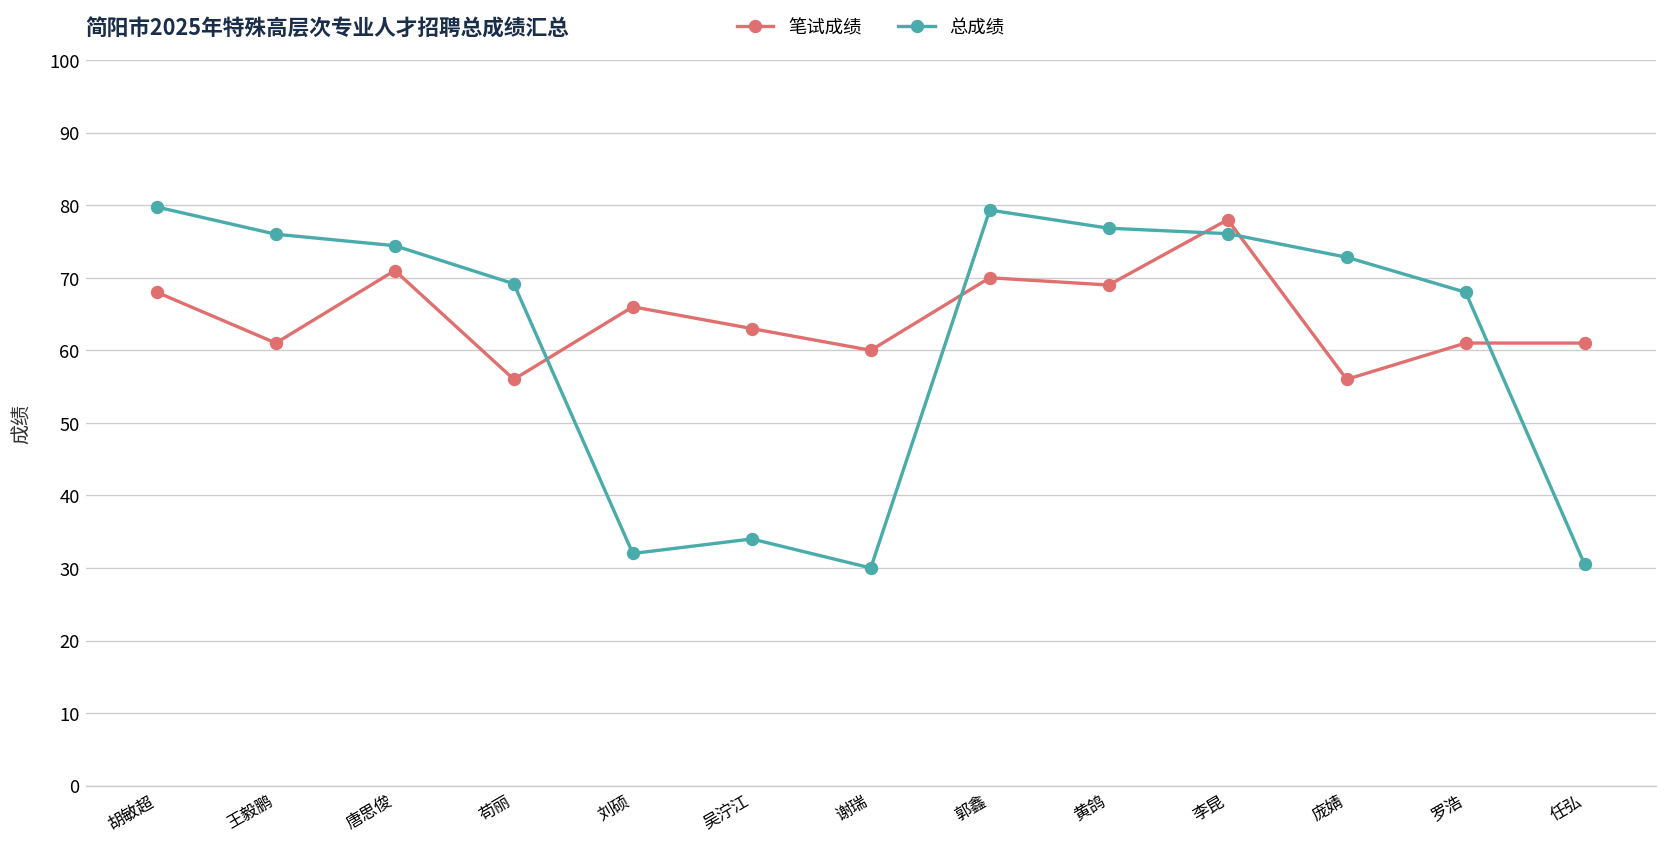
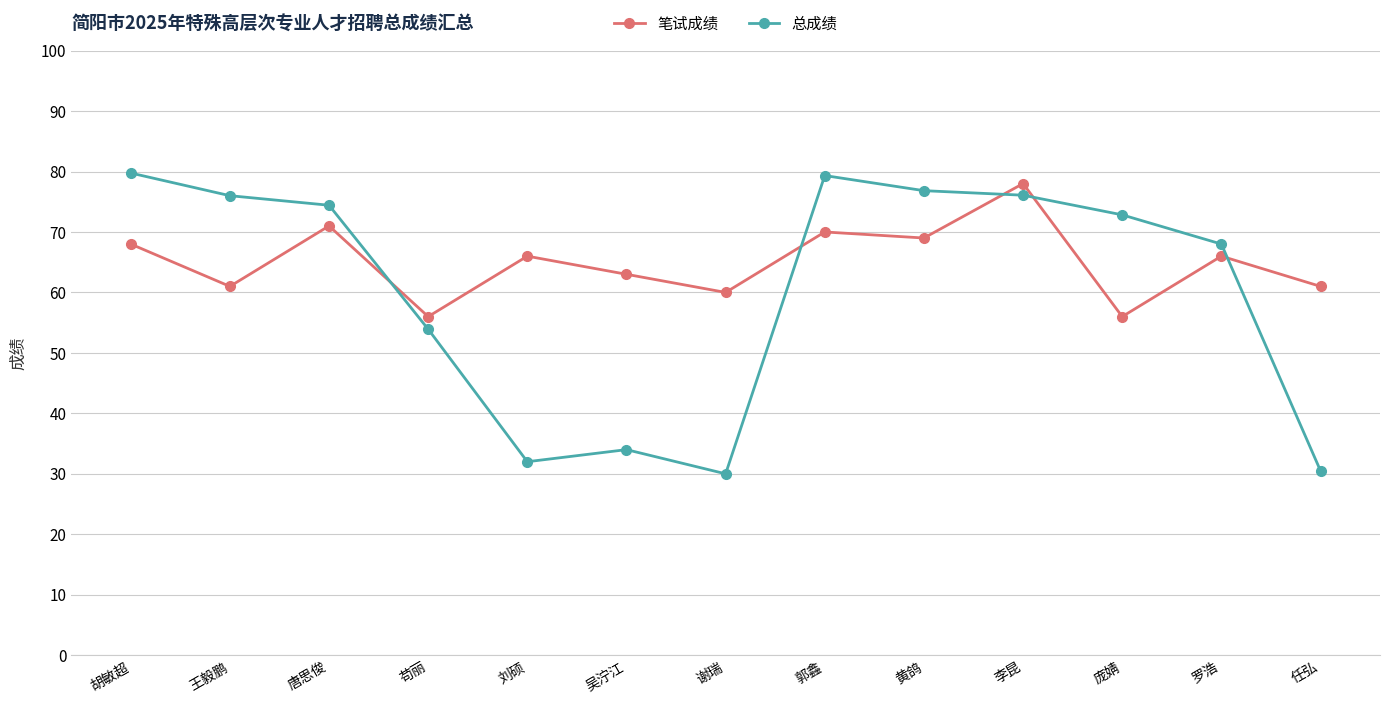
  {
    "笔试成绩": {
      "胡敏超": 68,
      "王毅鹏": 61,
      "唐思俊": 71,
      "苟丽": 56,
      "刘硕": 66,
      "吴泞江": 63,
      "谢瑞": 60,
      "郭鑫": 70,
      "黄鸽": 69,
      "李昆": 78,
      "庞婧": 56,
-     "罗浩": 61,
+     "罗浩": 66,
      "任弘": 61
    },
    "总成绩": {
      "胡敏超": 80,
      "王毅鹏": 76,
      "唐思俊": 74,
-     "苟丽": 69,
+     "苟丽": 54,
      "刘硕": 32,
      "吴泞江": 34,
      "谢瑞": 30,
      "郭鑫": 79,
      "黄鸽": 77,
      "李昆": 76,
      "庞婧": 73,
      "罗浩": 68,
      "任弘": 31
    }
  }
